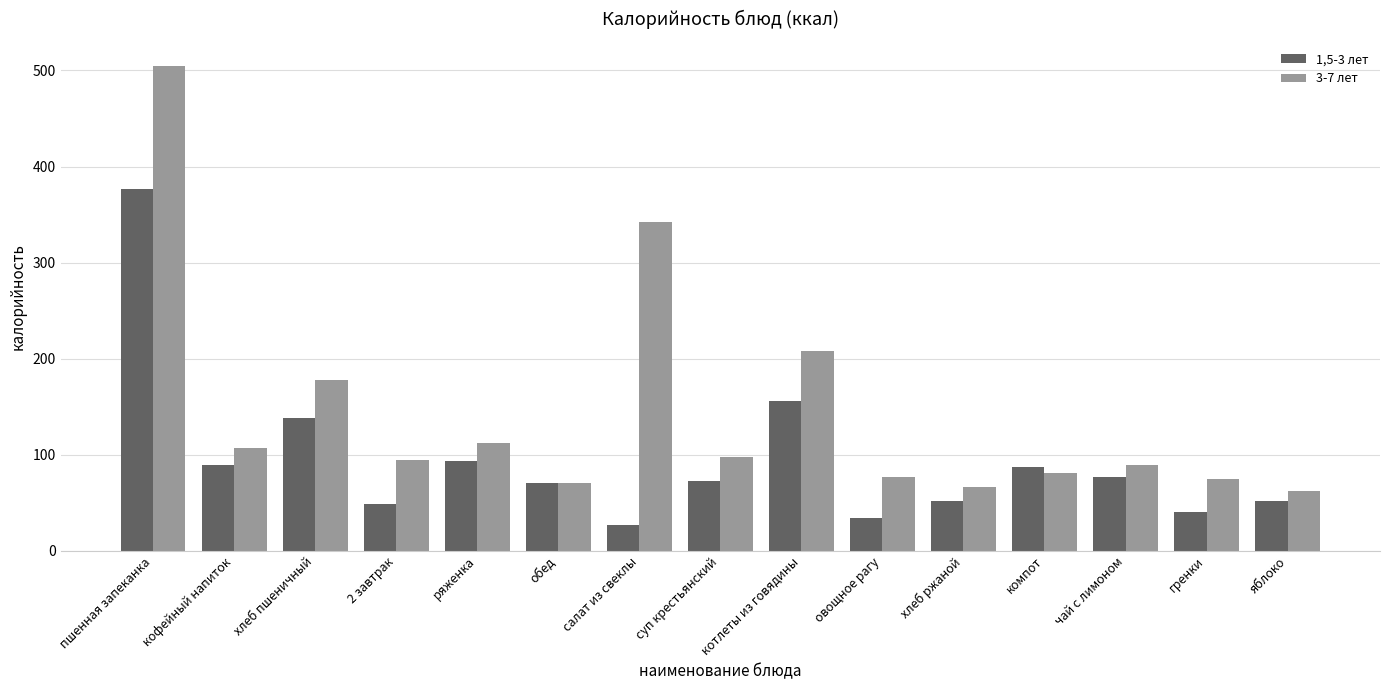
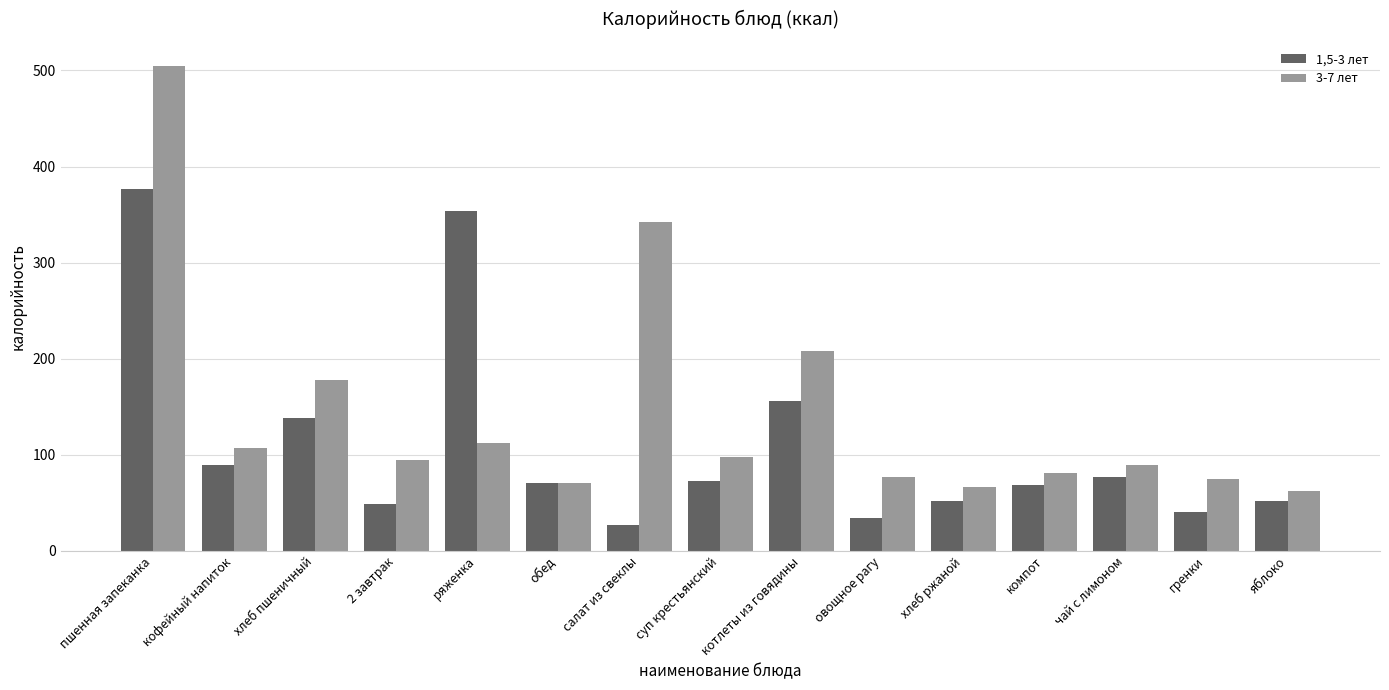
  {
    "1,5-3 лет": {
      "пшенная запеканка": 380,
      "кофейный напиток": 90,
      "хлеб пшеничный": 140,
      "2 завтрак": 50,
-     "ряженка": 90,
+     "ряженка": 350,
      "обед": 70,
      "салат из свеклы": 30,
      "суп крестьянский": 70,
      "котлеты из говядины": 160,
      "овощное рагу": 30,
      "хлеб ржаной": 50,
-     "компот": 90,
+     "компот": 70,
      "чай с лимоном": 80,
      "гренки": 40,
      "яблоко": 50
    },
    "3-7 лет": {
      "пшенная запеканка": 500,
      "кофейный напиток": 110,
      "хлеб пшеничный": 180,
      "2 завтрак": 90,
      "ряженка": 110,
      "обед": 70,
      "салат из свеклы": 340,
      "суп крестьянский": 100,
      "котлеты из говядины": 210,
      "овощное рагу": 80,
      "хлеб ржаной": 70,
      "компот": 80,
      "чай с лимоном": 90,
      "гренки": 70,
      "яблоко": 60
    }
  }
